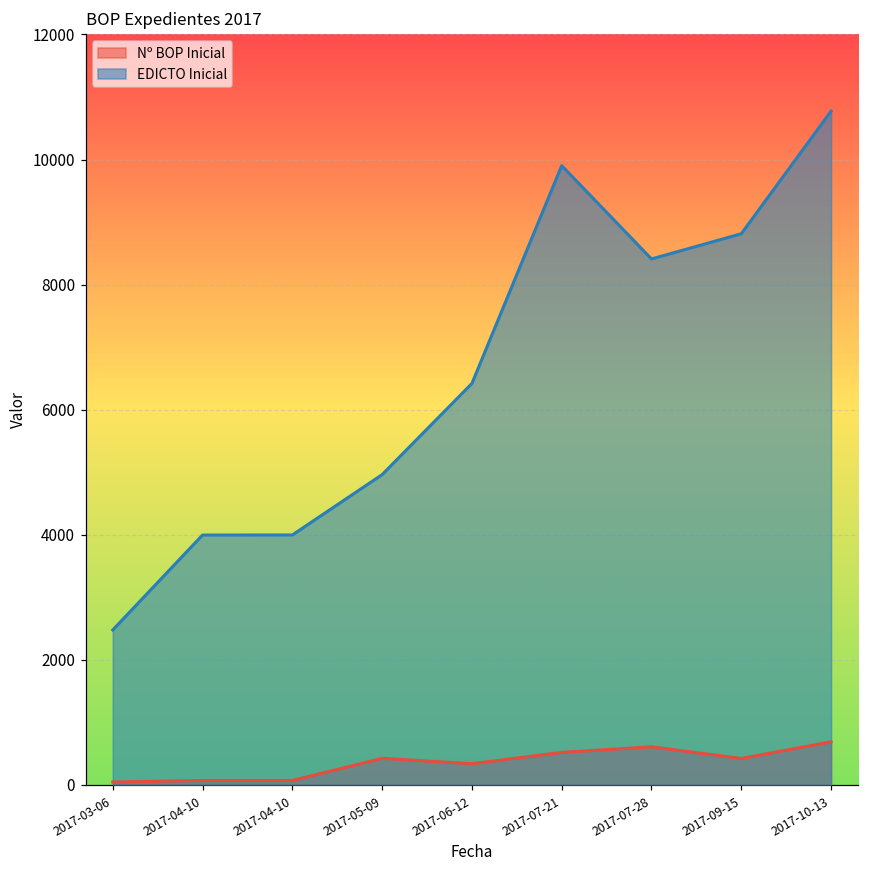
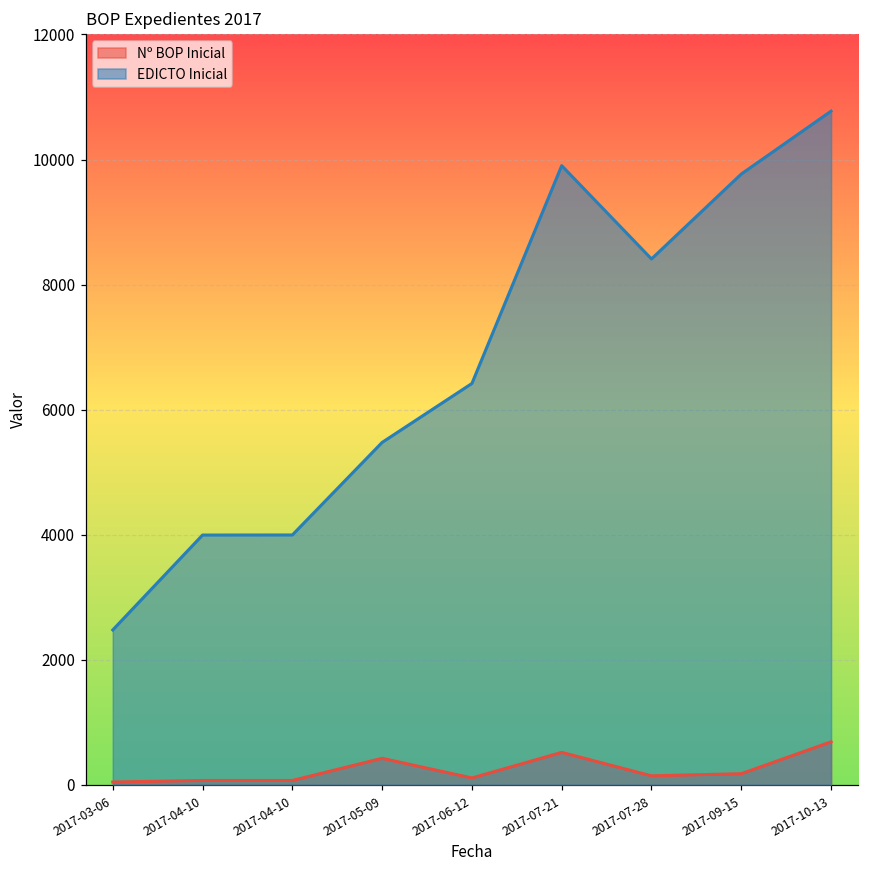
  {
    "Nº BOP Inicial": {
      "2017-03-06": 0,
      "2017-05-09": 400,
-     "2017-06-12": 300,
+     "2017-06-12": 100,
      "2017-07-21": 500,
-     "2017-07-28": 600,
-     "2017-09-15": 400,
+     "2017-07-28": 100,
+     "2017-09-15": 200,
      "2017-10-13": 700
    },
    "EDICTO Inicial": {
      "2017-03-06": 2500,
-     "2017-05-09": 5000,
+     "2017-05-09": 5500,
      "2017-06-12": 6400,
      "2017-07-21": 9900,
      "2017-07-28": 8400,
-     "2017-09-15": 8800,
+     "2017-09-15": 9800,
      "2017-10-13": 10800
    }
  }
